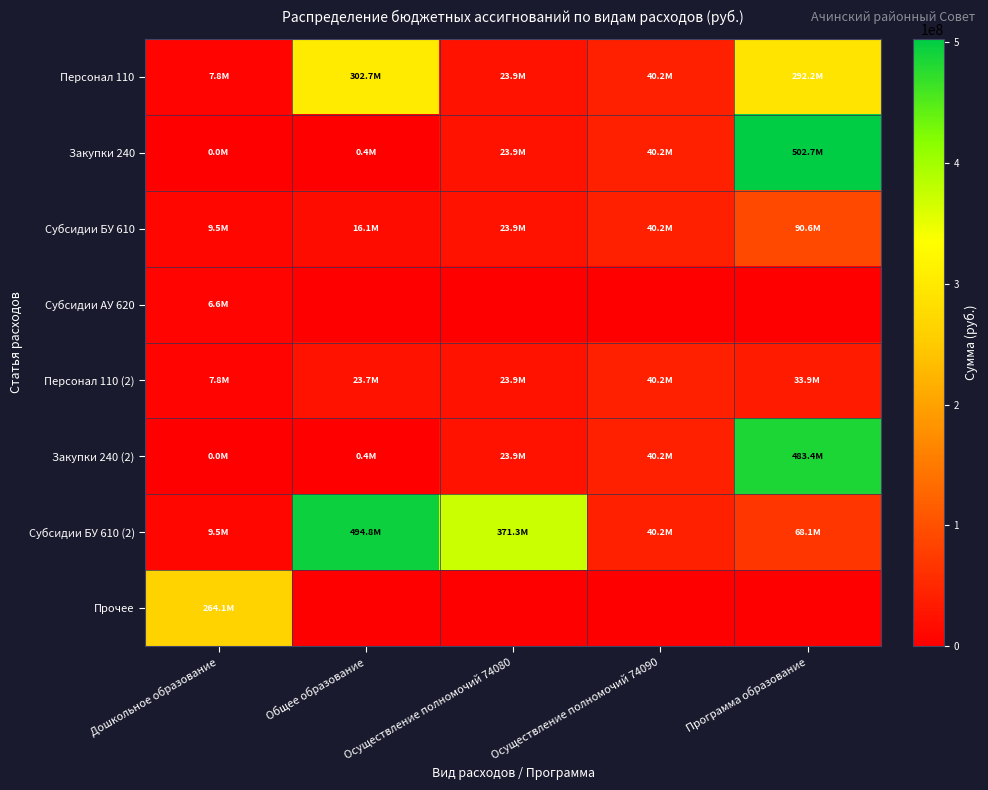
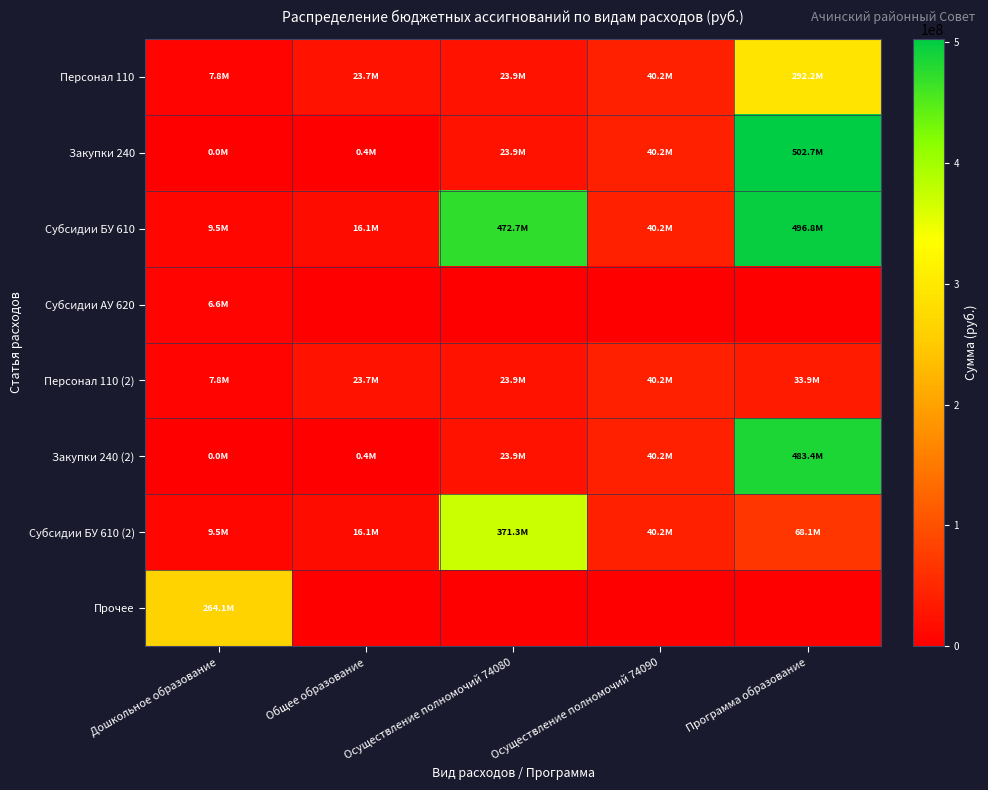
  {
    "Персонал 110": {
      "Дошкольное образование": "7.8M",
-     "Общее образование": "302.7M",
+     "Общее образование": "23.7M",
      "Осуществление полномочий 74080": "23.9M",
      "Осуществление полномочий 74090": "40.2M",
      "Программа образование": "292.2M"
    },
    "Закупки 240": {
      "Дошкольное образование": "0.0M",
      "Общее образование": "0.4M",
      "Осуществление полномочий 74080": "23.9M",
      "Осуществление полномочий 74090": "40.2M",
      "Программа образование": "502.7M"
    },
    "Субсидии БУ 610": {
      "Дошкольное образование": "9.5M",
      "Общее образование": "16.1M",
-     "Осуществление полномочий 74080": "23.9M",
+     "Осуществление полномочий 74080": "472.7M",
      "Осуществление полномочий 74090": "40.2M",
-     "Программа образование": "90.6M"
+     "Программа образование": "496.8M"
    },
    "Субсидии АУ 620": {
      "Дошкольное образование": "6.6M"
    },
    "Персонал 110 (2)": {
      "Дошкольное образование": "7.8M",
      "Общее образование": "23.7M",
      "Осуществление полномочий 74080": "23.9M",
      "Осуществление полномочий 74090": "40.2M",
      "Программа образование": "33.9M"
    },
    "Закупки 240 (2)": {
      "Дошкольное образование": "0.0M",
      "Общее образование": "0.4M",
      "Осуществление полномочий 74080": "23.9M",
      "Осуществление полномочий 74090": "40.2M",
      "Программа образование": "483.4M"
    },
    "Субсидии БУ 610 (2)": {
      "Дошкольное образование": "9.5M",
-     "Общее образование": "494.8M",
+     "Общее образование": "16.1M",
      "Осуществление полномочий 74080": "371.3M",
      "Осуществление полномочий 74090": "40.2M",
      "Программа образование": "68.1M"
    },
    "Прочее": {
      "Дошкольное образование": "264.1M"
    }
  }
